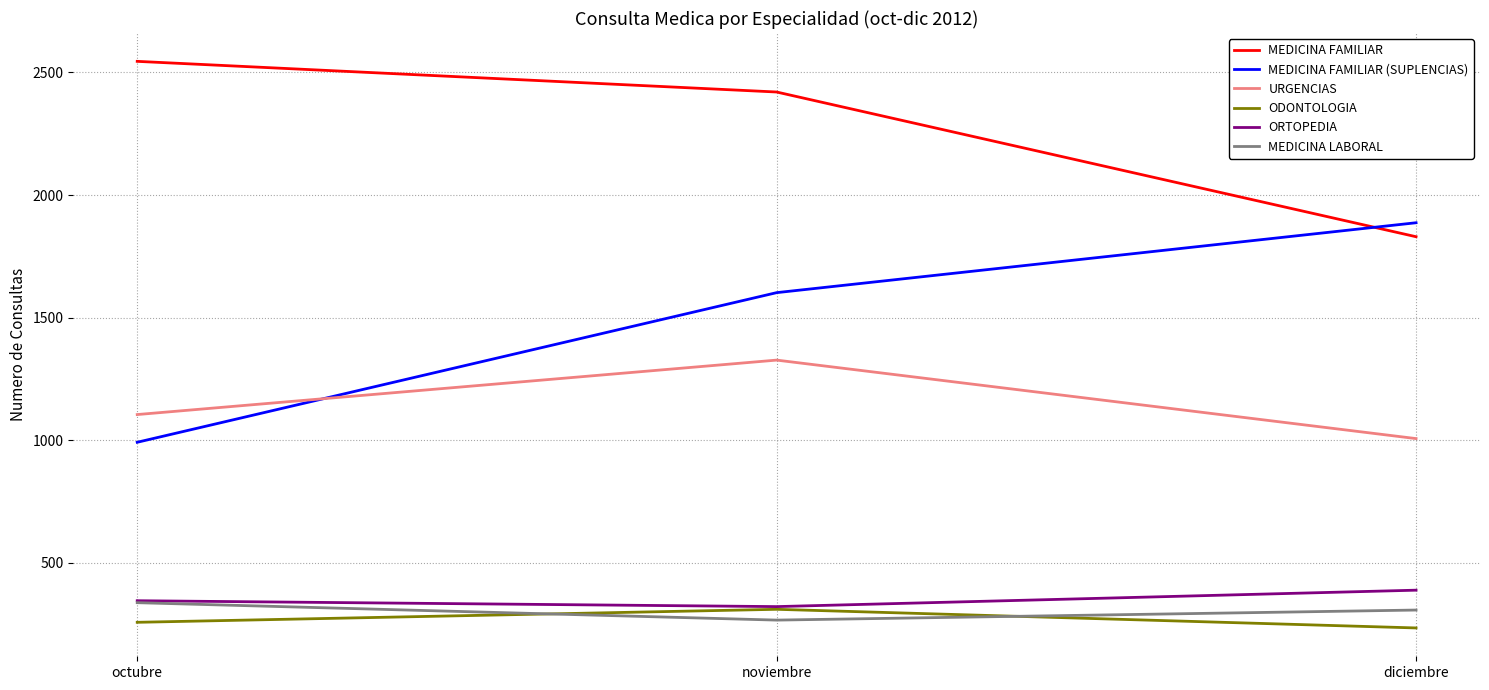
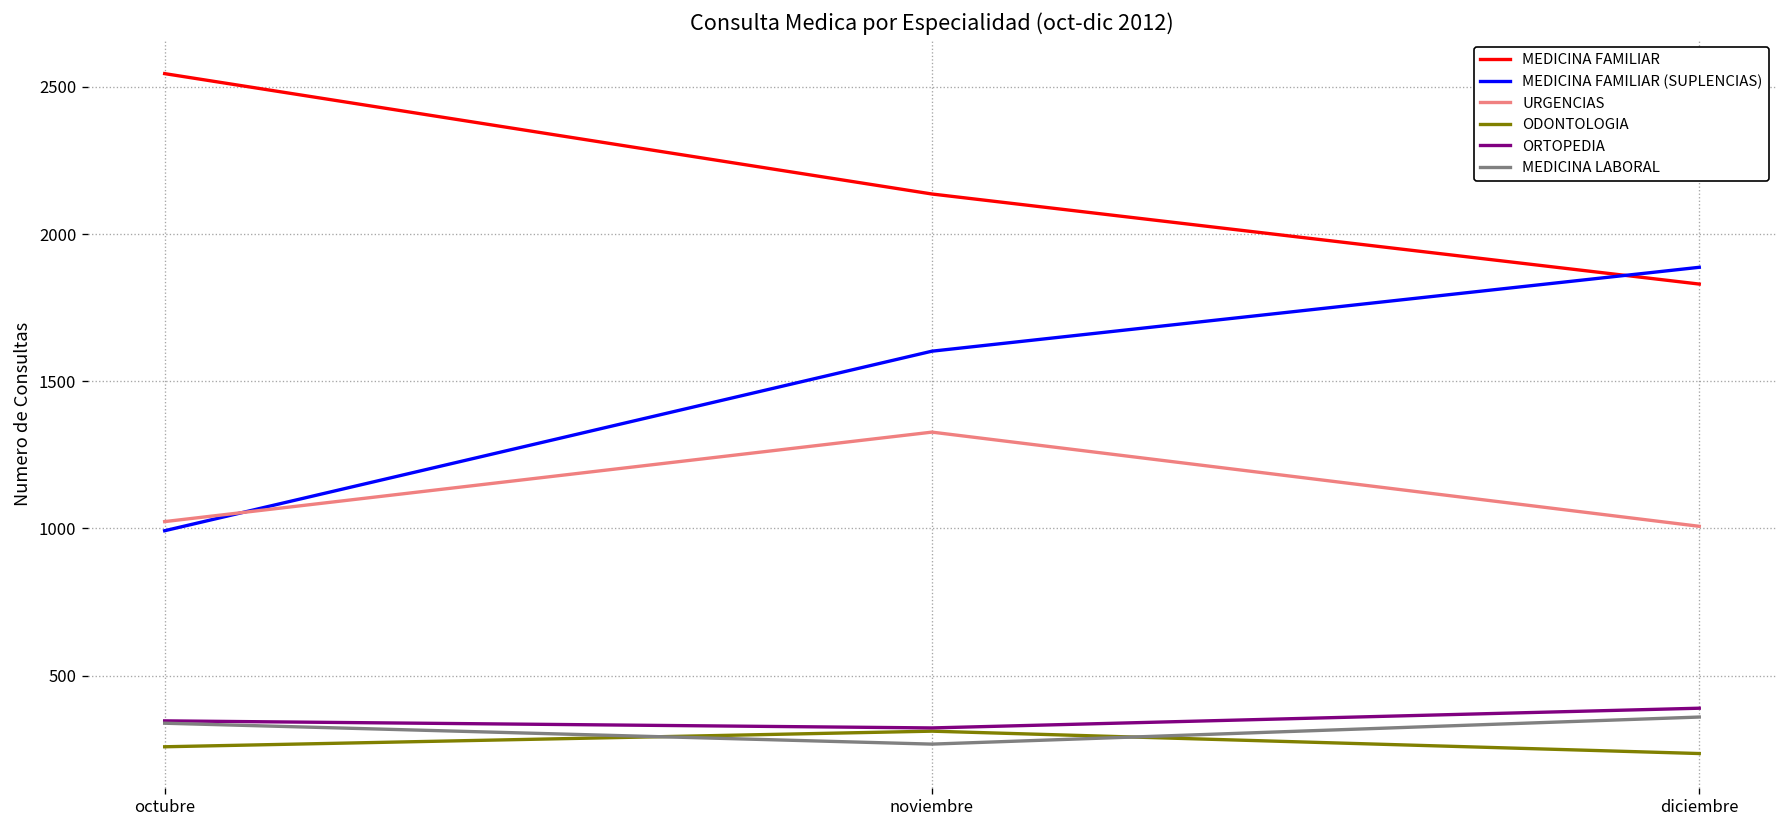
  {
    "MEDICINA FAMILIAR": {
      "octubre": 2550,
-     "noviembre": 2420,
+     "noviembre": 2140,
      "diciembre": 1830
    },
    "MEDICINA FAMILIAR (SUPLENCIAS)": {
      "octubre": 990,
      "noviembre": 1600,
      "diciembre": 1890
    },
    "URGENCIAS": {
-     "octubre": 1110,
+     "octubre": 1020,
      "noviembre": 1330,
      "diciembre": 1010
    },
    "ODONTOLOGIA": {
      "octubre": 260,
      "noviembre": 310,
      "diciembre": 240
    },
    "ORTOPEDIA": {
      "noviembre": 320,
      "diciembre": 390
    },
    "MEDICINA LABORAL": {
      "noviembre": 270,
-     "diciembre": 310
+     "diciembre": 360
    }
  }
